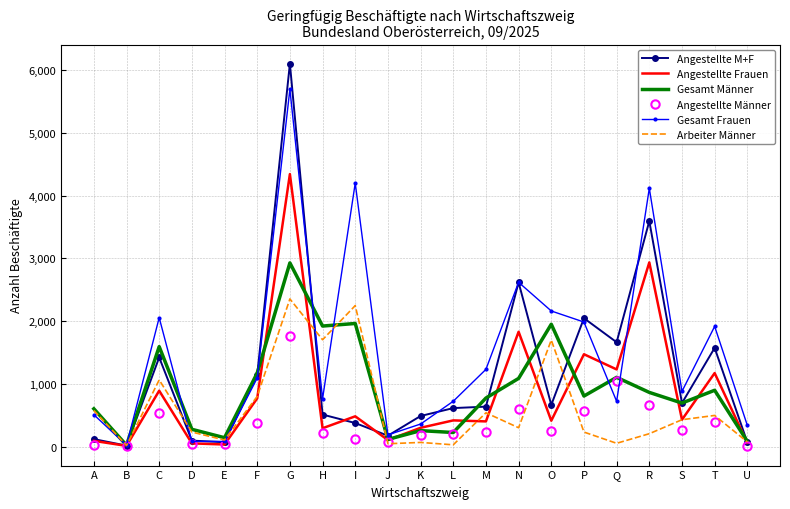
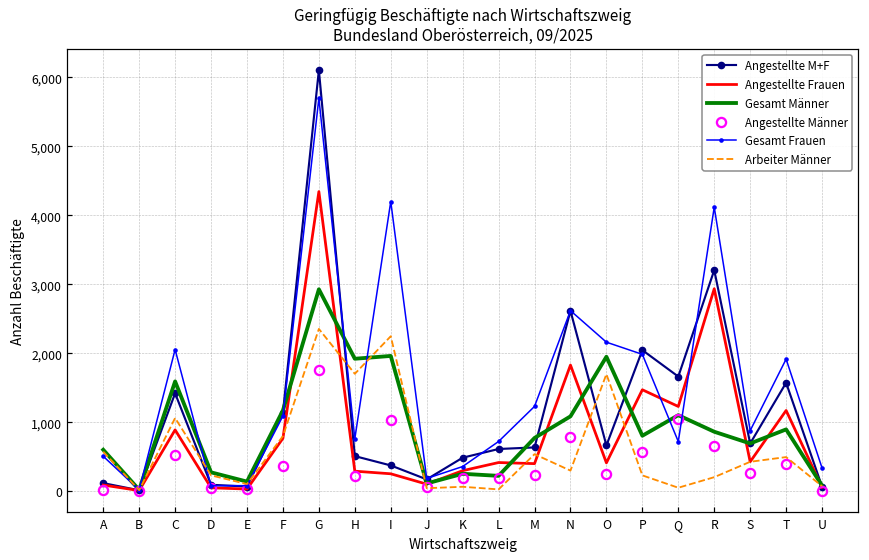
  {
    "Angestellte M+F": {
      "C": "1,400",
      "G": "6,100",
      "H": "500",
      "I": "400",
      "K": "500",
      "L": "600",
      "M": "600",
      "O": "700",
      "P": "2,000",
      "Q": "1,700",
-     "R": "3,600",
+     "R": "3,200",
      "T": "1,600"
    },
    "Angestellte Frauen": {
      "C": "900",
      "G": "4,300",
      "H": "300",
-     "I": "500",
+     "I": "300",
      "K": "300",
      "L": "400",
      "M": "400",
      "N": "1,800",
      "O": "400",
      "P": "1,500",
      "Q": "1,200",
      "R": "2,900",
      "T": "1,200"
    },
    "Gesamt Männer": {
      "C": "1,600",
      "D": "300",
      "G": "2,900",
      "H": "1,900",
      "I": "2,000",
      "K": "300",
      "M": "800",
      "N": "1,100",
      "O": "2,000",
      "P": "800",
      "Q": "1,100",
      "R": "900",
      "T": "900"
    },
    "Angestellte Männer": {
      "A": "0",
      "C": "500",
      "F": "400",
      "G": "1,800",
      "H": "200",
-     "I": "100",
+     "I": "1,000",
      "K": "200",
      "M": "200",
-     "N": "600",
+     "N": "800",
      "O": "300",
      "P": "600",
      "Q": "1,100",
      "R": "700",
      "S": "300",
      "T": "400",
      "U": "0"
    },
    "Gesamt Frauen": {
      "A": "500",
      "C": "2,100",
      "F": "1,100",
      "G": "5,700",
      "H": "800",
      "I": "4,200",
      "K": "400",
      "L": "700",
      "M": "1,200",
      "O": "2,200",
      "P": "2,000",
      "Q": "700",
      "R": "4,100",
      "S": "900",
      "T": "1,900",
      "U": "300"
    },
    "Arbeiter Männer": {
      "C": "1,100",
      "D": "200",
      "G": "2,400",
      "H": "1,700",
      "I": "2,200",
      "K": "100",
      "L": "0",
      "M": "500",
      "N": "300",
      "O": "1,700",
      "P": "200",
      "Q": "100",
      "R": "200",
      "T": "500"
    }
  }
